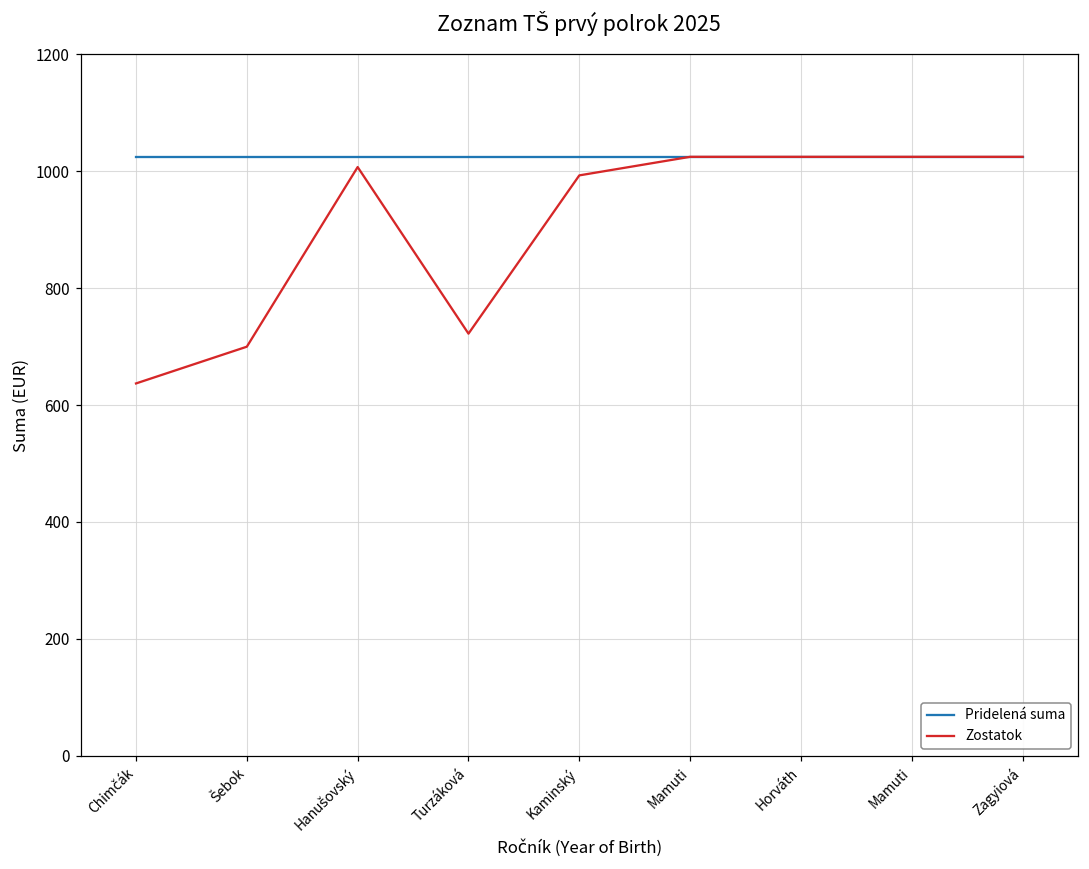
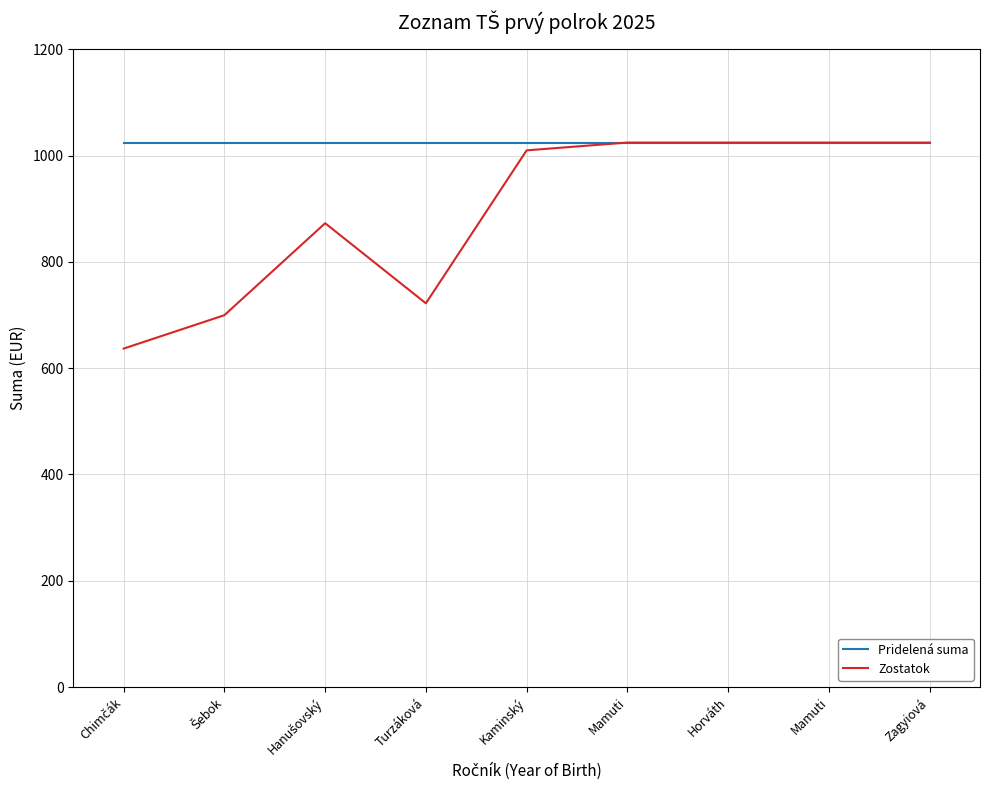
  {
    "Pridelená suma": {
      "Chimčák": 1020,
      "Šebok": 1020,
      "Hanušovský": 1020,
      "Turzáková": 1020,
      "Kaminský": 1020
    },
    "Zostatok": {
      "Chimčák": 640,
      "Šebok": 700,
-     "Hanušovský": 1010,
+     "Hanušovský": 870,
      "Turzáková": 720,
-     "Kaminský": 990
+     "Kaminský": 1010
    }
  }
